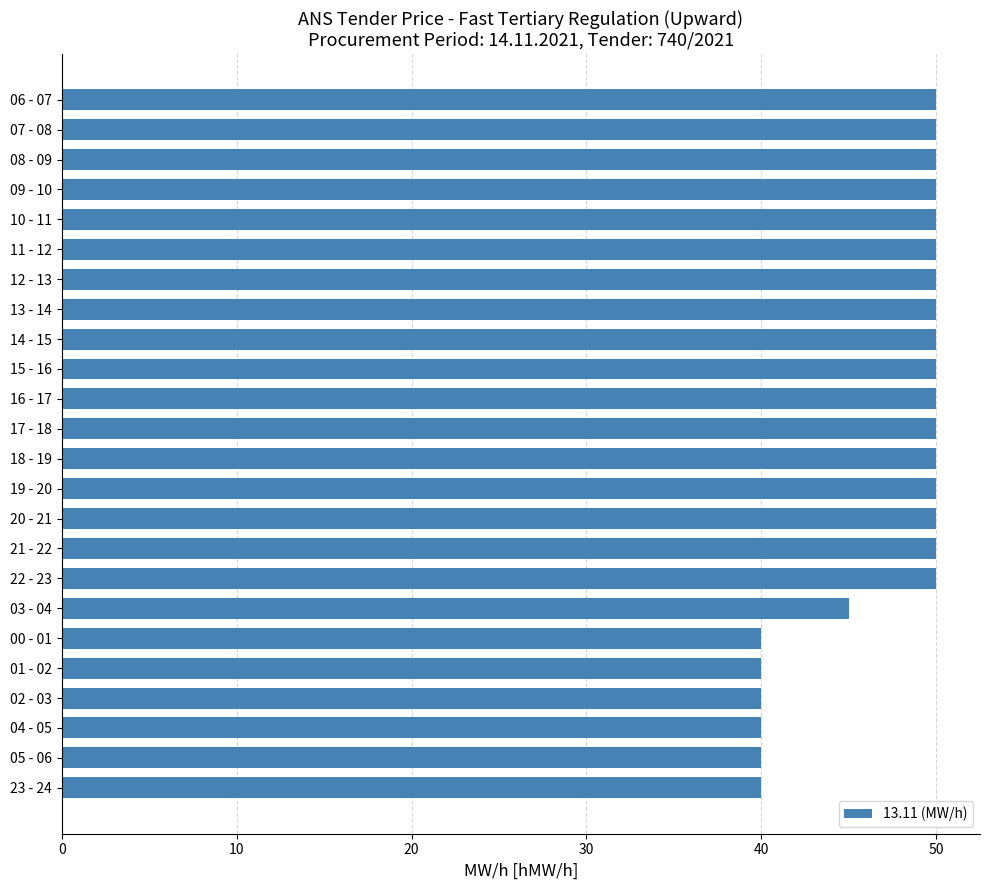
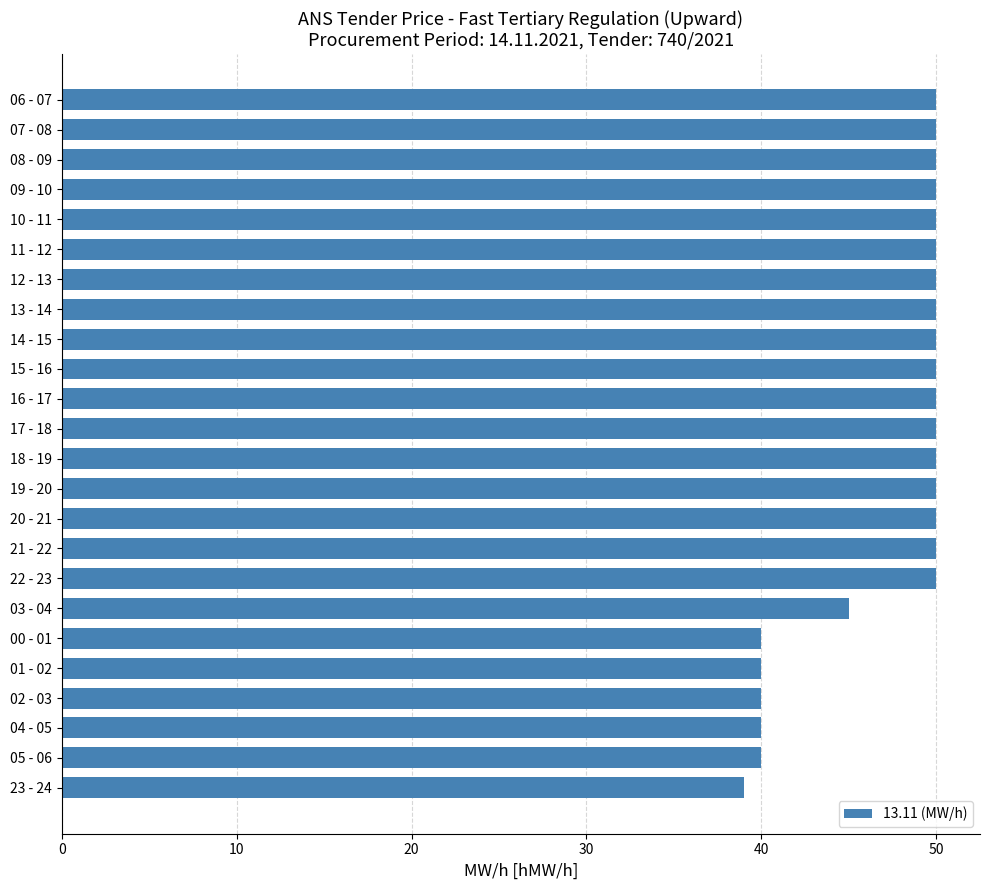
  {
    "06 - 07": 50,
    "07 - 08": 50,
    "08 - 09": 50,
    "09 - 10": 50,
    "10 - 11": 50,
    "11 - 12": 50,
    "12 - 13": 50,
    "13 - 14": 50,
    "14 - 15": 50,
    "15 - 16": 50,
    "16 - 17": 50,
    "17 - 18": 50,
    "18 - 19": 50,
    "19 - 20": 50,
    "20 - 21": 50,
    "21 - 22": 50,
    "22 - 23": 50,
    "03 - 04": 45,
    "00 - 01": 40,
    "01 - 02": 40,
    "02 - 03": 40,
    "04 - 05": 40,
    "05 - 06": 40,
-   "23 - 24": 40
+   "23 - 24": 39
  }
